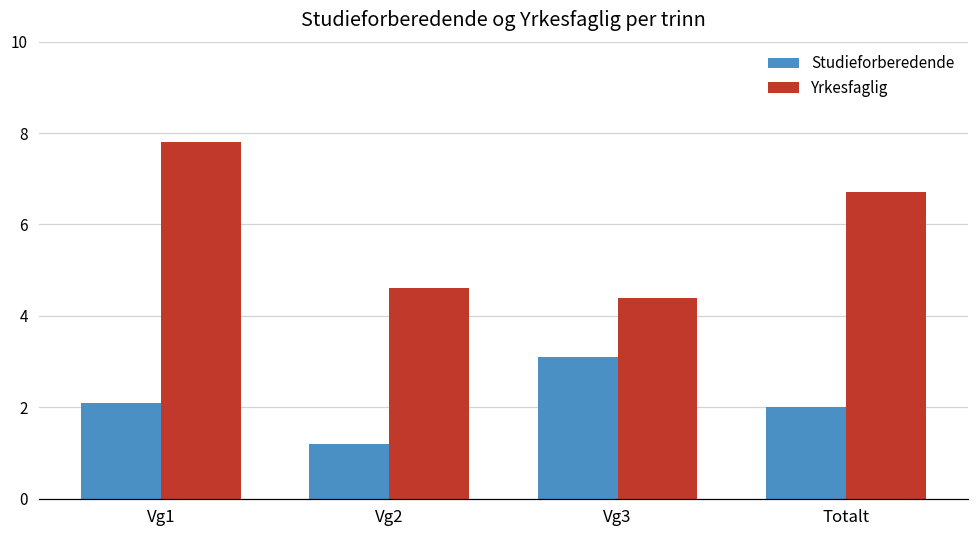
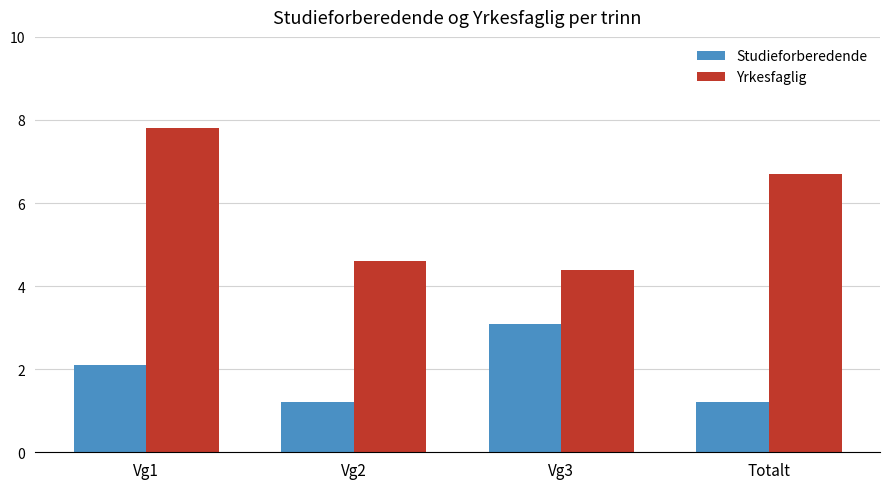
  {
    "Studieforberedende": {
      "Vg1": 2.1,
      "Vg2": 1.2,
      "Vg3": 3.1,
-     "Totalt": 2.0
+     "Totalt": 1.2
    },
    "Yrkesfaglig": {
      "Vg1": 7.8,
      "Vg2": 4.6,
      "Vg3": 4.4,
      "Totalt": 6.7
    }
  }
